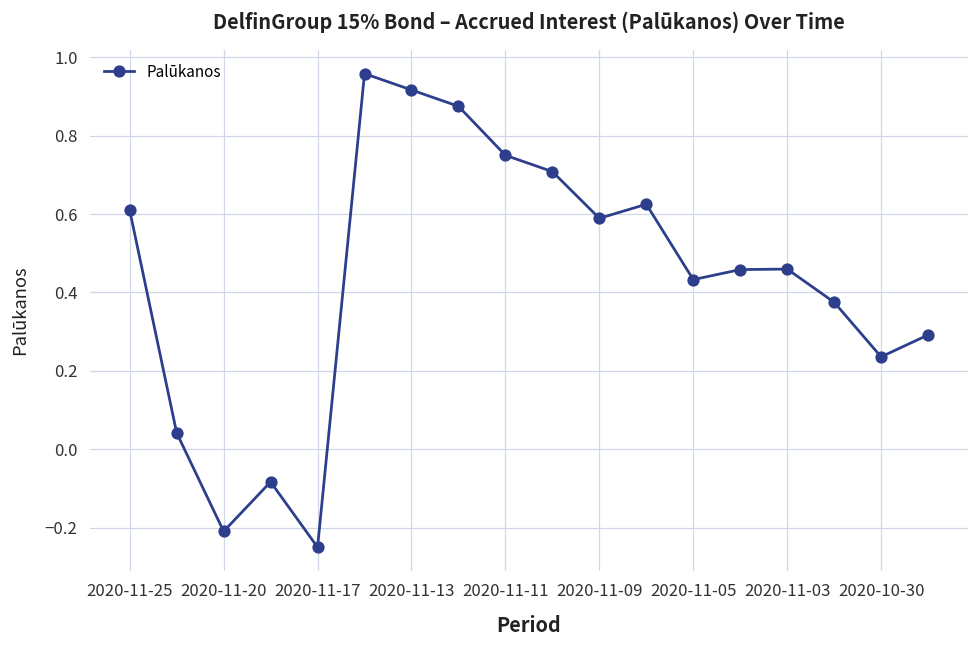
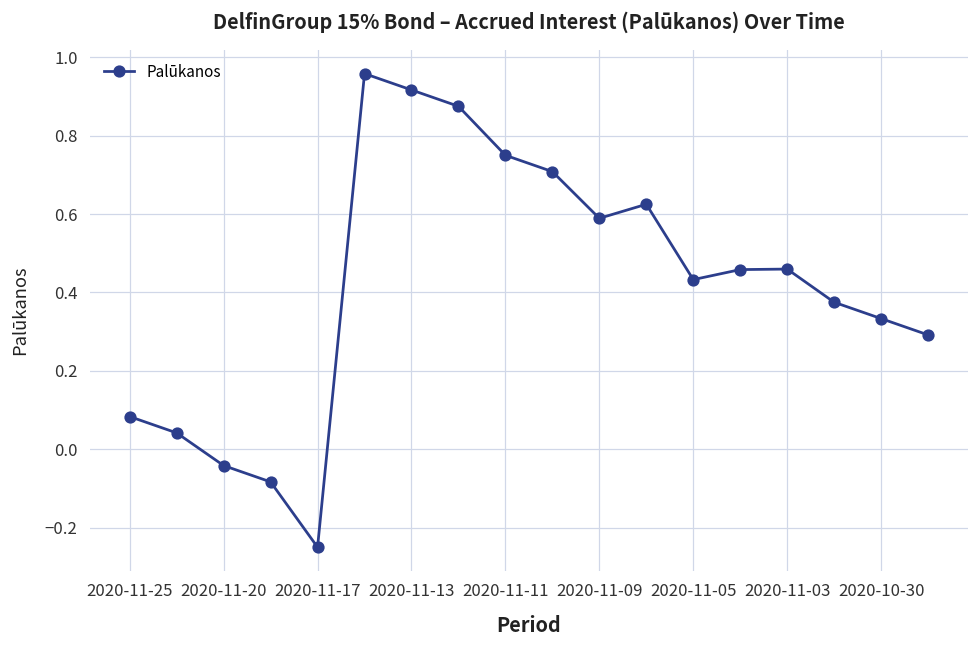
  {
-   "2020-11-25": 0.61,
-   "2020-11-20": -0.21,
+   "2020-11-25": 0.08,
+   "2020-11-20": -0.04,
    "2020-11-17": -0.25,
    "2020-11-13": 0.92,
    "2020-11-11": 0.75,
    "2020-11-09": 0.59,
    "2020-11-05": 0.43,
    "2020-11-03": 0.46,
-   "2020-10-30": 0.24
+   "2020-10-30": 0.33
  }
